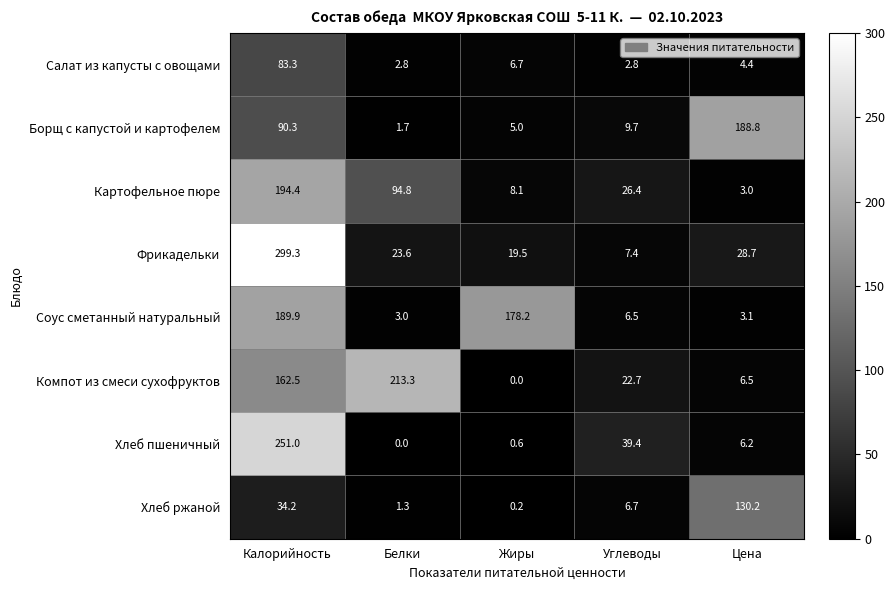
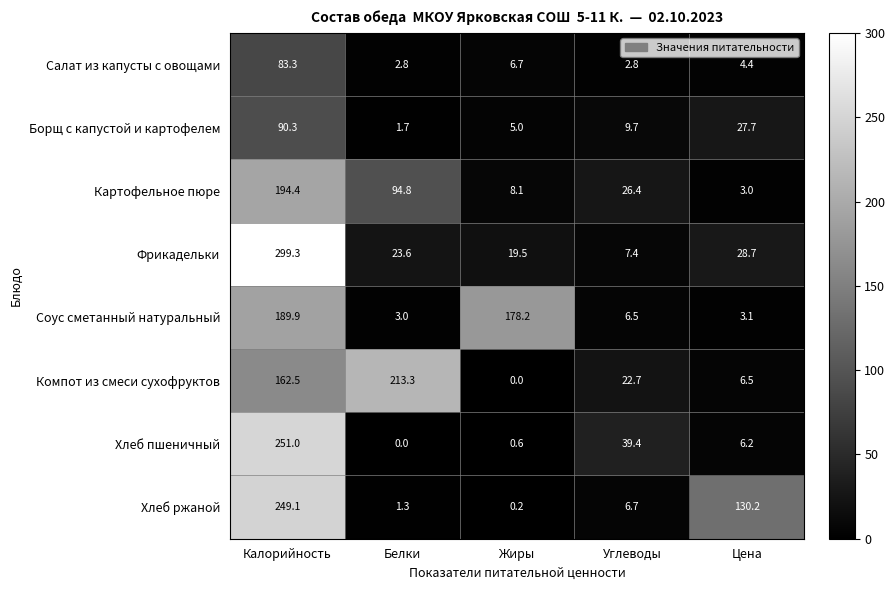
  {
    "Салат из капусты с овощами": {
      "Калорийность": 83.3,
      "Белки": 2.8,
      "Жиры": 6.7,
      "Углеводы": 2.8,
      "Цена": 4.4
    },
    "Борщ с капустой и картофелем": {
      "Калорийность": 90.3,
      "Белки": 1.7,
      "Жиры": 5.0,
      "Углеводы": 9.7,
-     "Цена": 188.8
+     "Цена": 27.7
    },
    "Картофельное пюре": {
      "Калорийность": 194.4,
      "Белки": 94.8,
      "Жиры": 8.1,
      "Углеводы": 26.4,
      "Цена": 3.0
    },
    "Фрикадельки": {
      "Калорийность": 299.3,
      "Белки": 23.6,
      "Жиры": 19.5,
      "Углеводы": 7.4,
      "Цена": 28.7
    },
    "Соус сметанный натуральный": {
      "Калорийность": 189.9,
      "Белки": 3.0,
      "Жиры": 178.2,
      "Углеводы": 6.5,
      "Цена": 3.1
    },
    "Компот из смеси сухофруктов": {
      "Калорийность": 162.5,
      "Белки": 213.3,
      "Жиры": 0.0,
      "Углеводы": 22.7,
      "Цена": 6.5
    },
    "Хлеб пшеничный": {
      "Калорийность": 251.0,
      "Белки": 0.0,
      "Жиры": 0.6,
      "Углеводы": 39.4,
      "Цена": 6.2
    },
    "Хлеб ржаной": {
-     "Калорийность": 34.2,
+     "Калорийность": 249.1,
      "Белки": 1.3,
      "Жиры": 0.2,
      "Углеводы": 6.7,
      "Цена": 130.2
    }
  }
